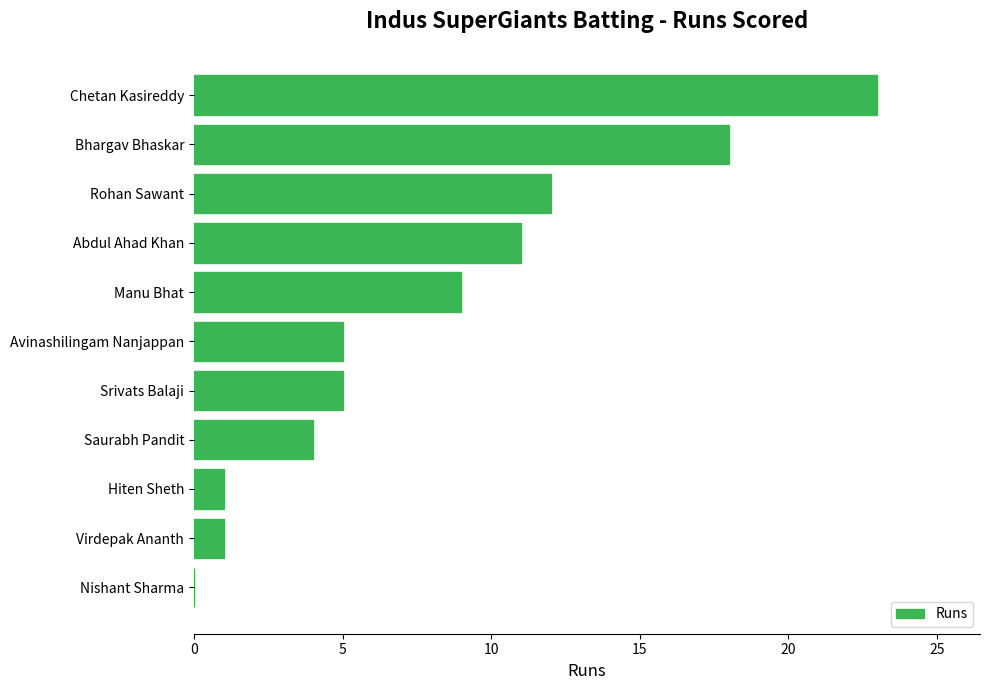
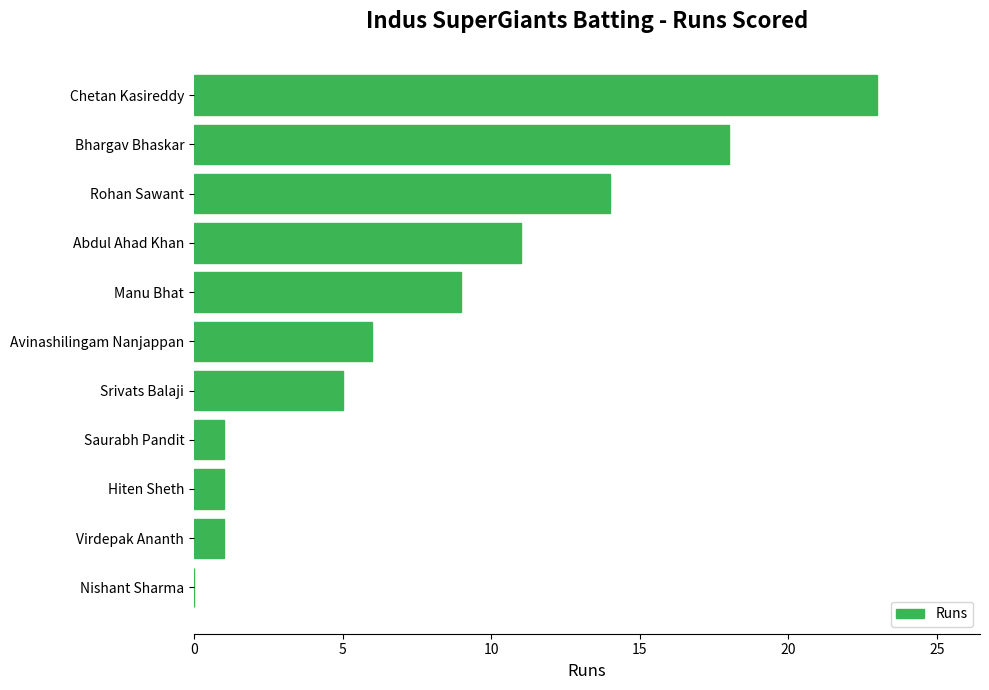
  {
    "Chetan Kasireddy": 23,
    "Bhargav Bhaskar": 18,
-   "Rohan Sawant": 12,
+   "Rohan Sawant": 14,
    "Abdul Ahad Khan": 11,
    "Manu Bhat": 9,
-   "Avinashilingam Nanjappan": 5,
+   "Avinashilingam Nanjappan": 6,
    "Srivats Balaji": 5,
-   "Saurabh Pandit": 4,
+   "Saurabh Pandit": 1,
    "Hiten Sheth": 1,
    "Virdepak Ananth": 1,
    "Nishant Sharma": 0
  }
